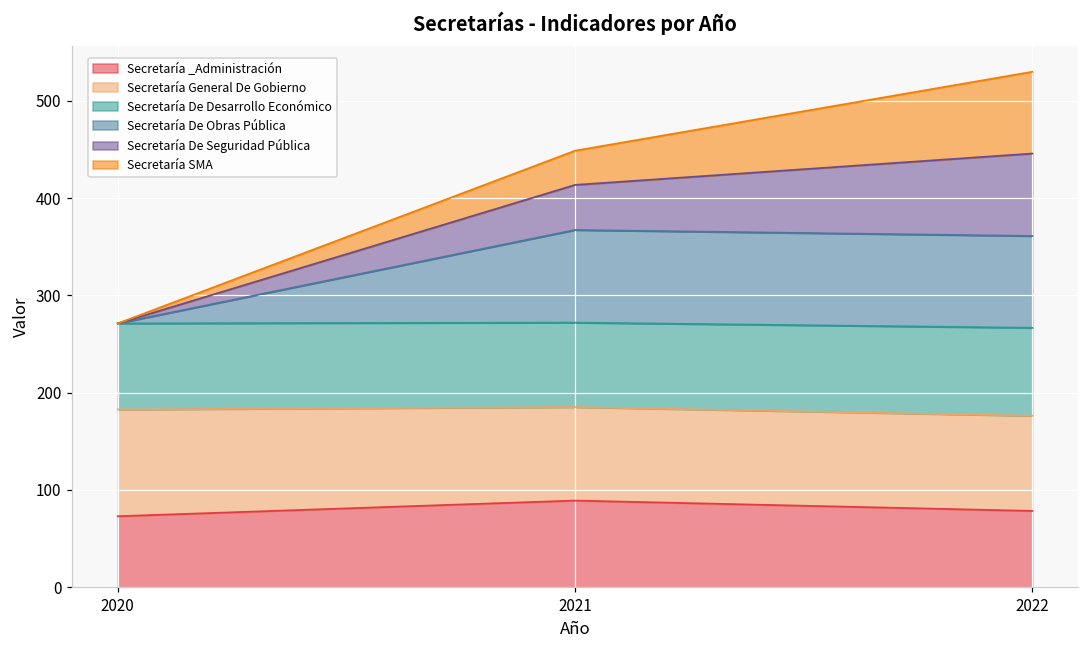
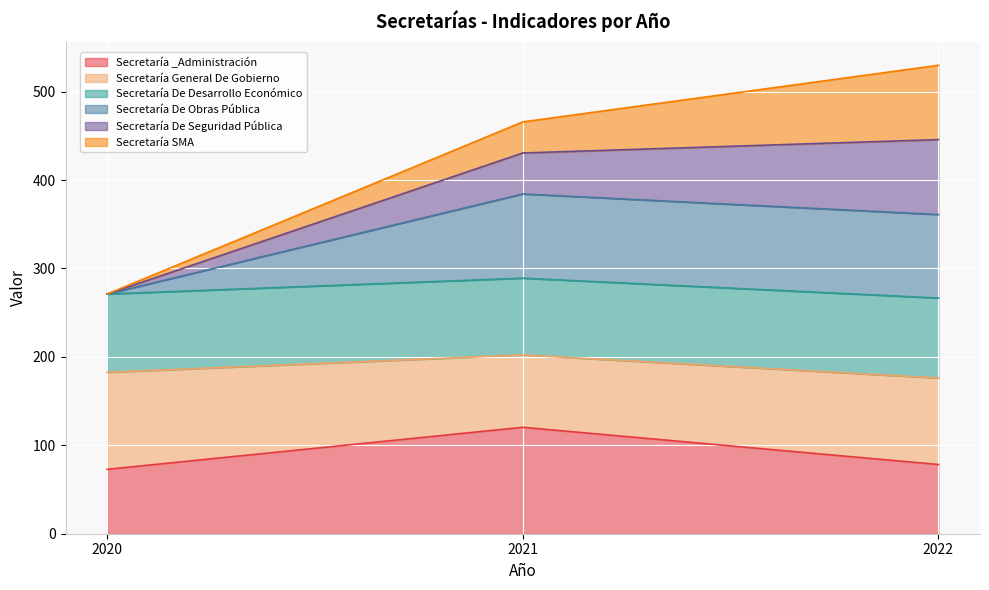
  {
    "Secretaría _Administración": {
      "2020": 70,
-     "2021": 90,
+     "2021": 120,
      "2022": 80
    },
    "Secretaría General De Gobierno": {
      "2020": 110,
-     "2021": 100,
+     "2021": 80,
      "2022": 100
    },
    "Secretaría SMA": {
      "2021": 40,
      "2022": 80
    }
  }
